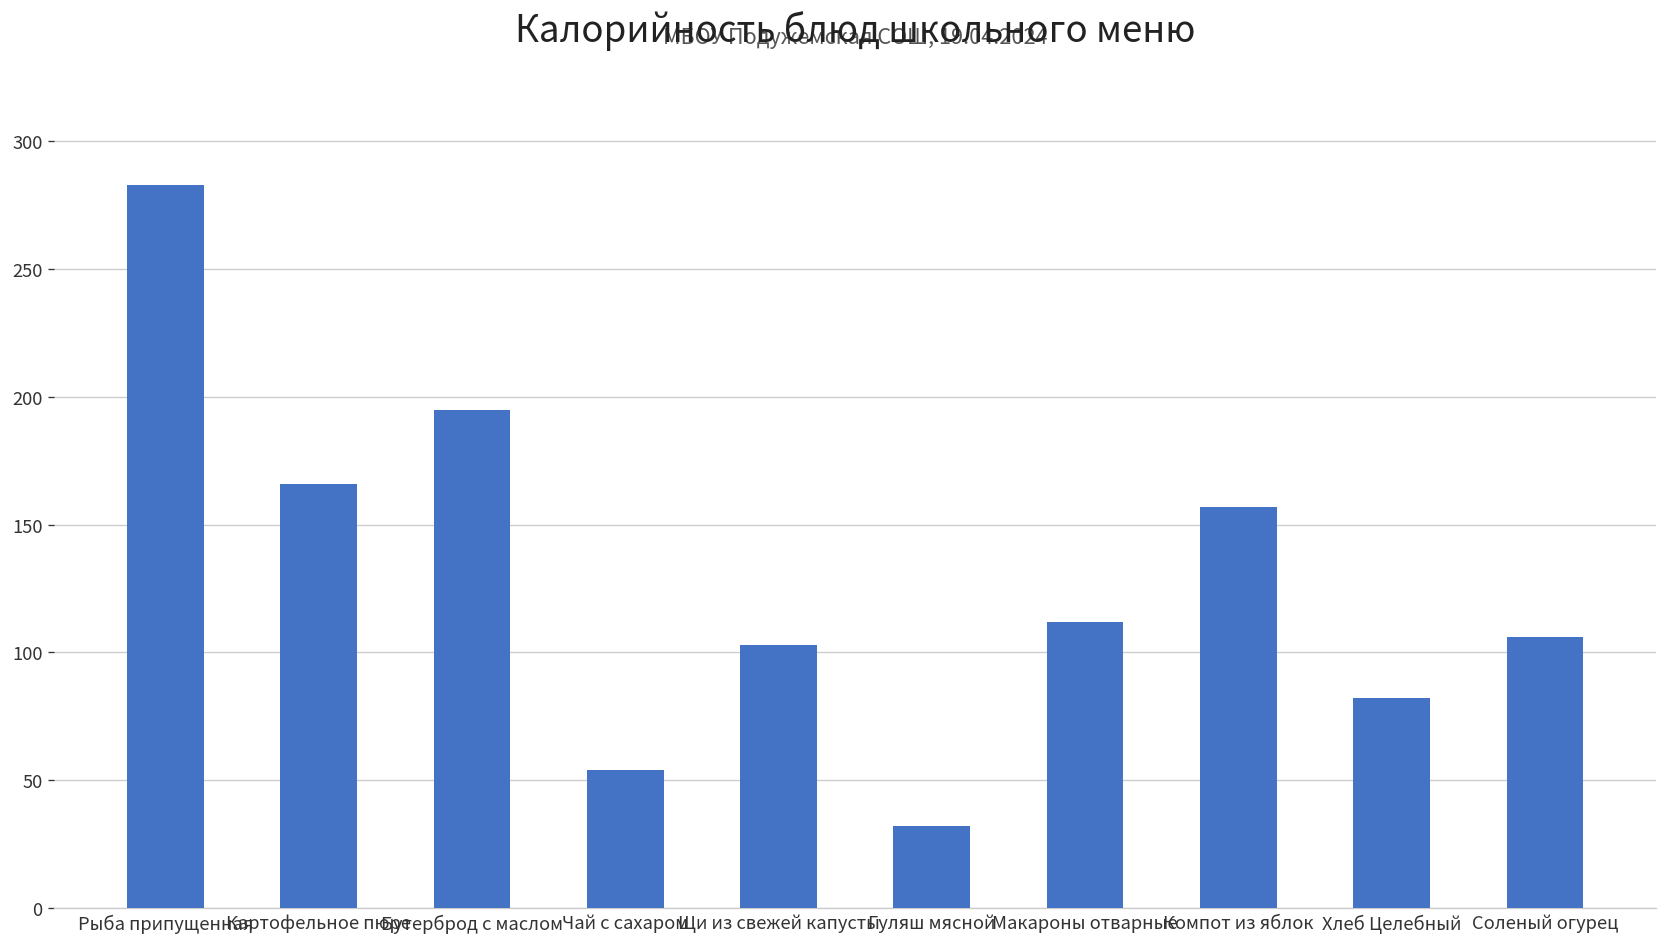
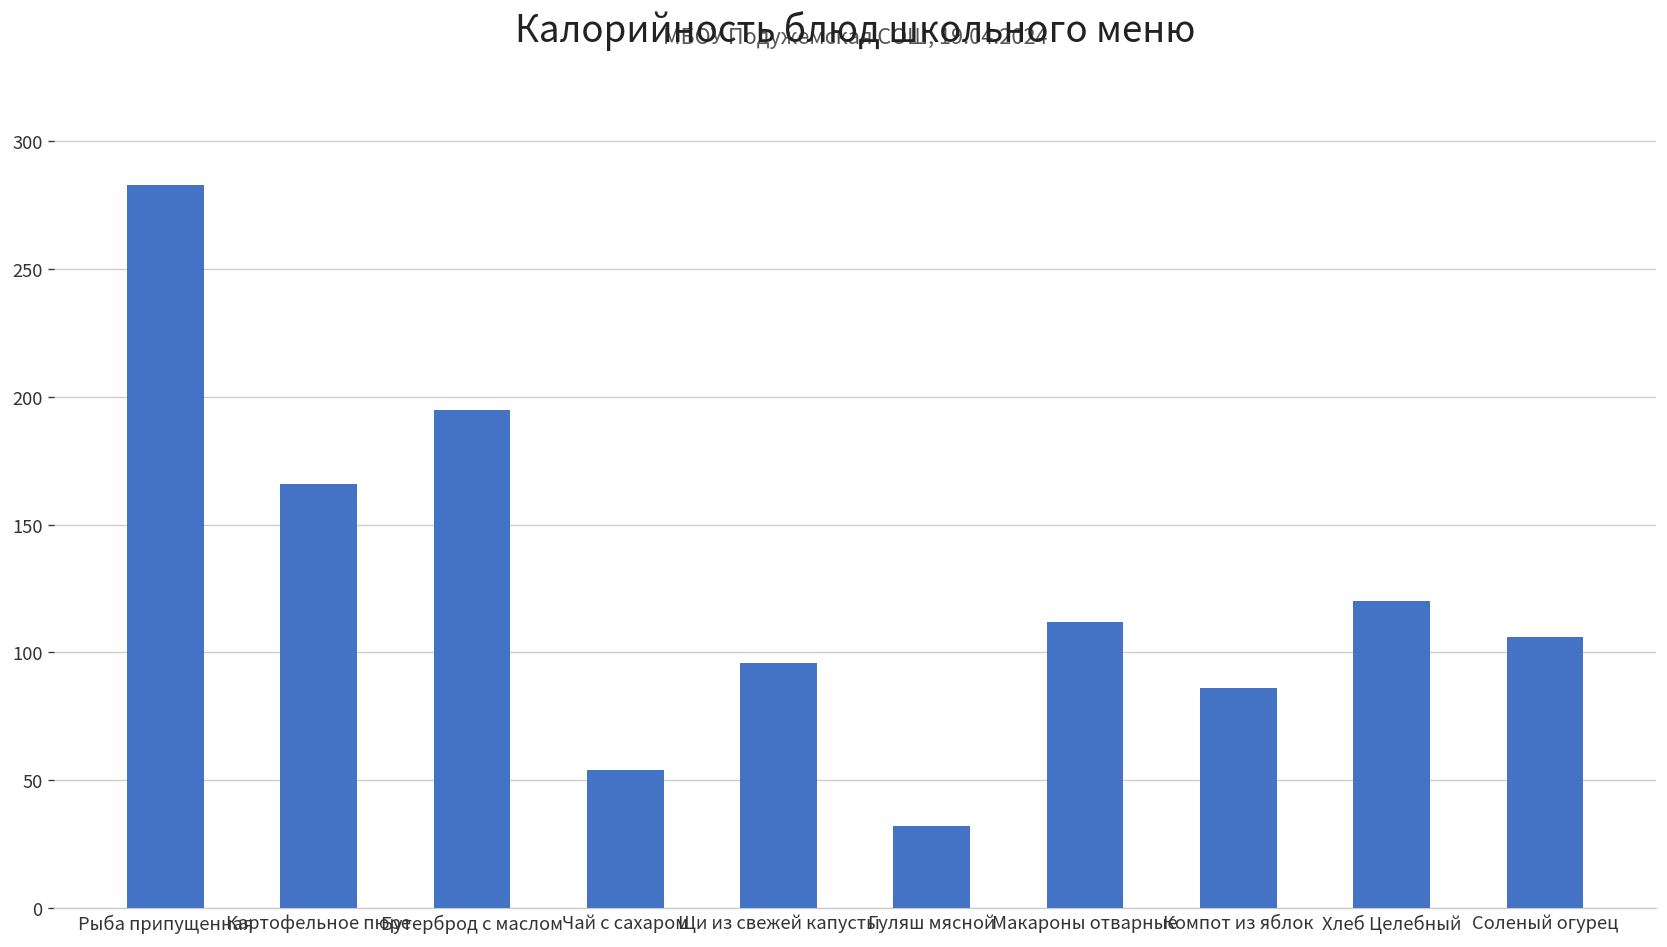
  {
    "Рыба припущенная": 283,
    "Чай с сахаром": 54,
-   "Щи из свежей капусты": 103,
+   "Щи из свежей капусты": 96,
    "Гуляш мясной": 32,
    "Макароны отварные": 112,
-   "Компот из яблок": 157,
-   "Хлеб Целебный": 82,
+   "Компот из яблок": 86,
+   "Хлеб Целебный": 120,
    "Соленый огурец": 106
  }
